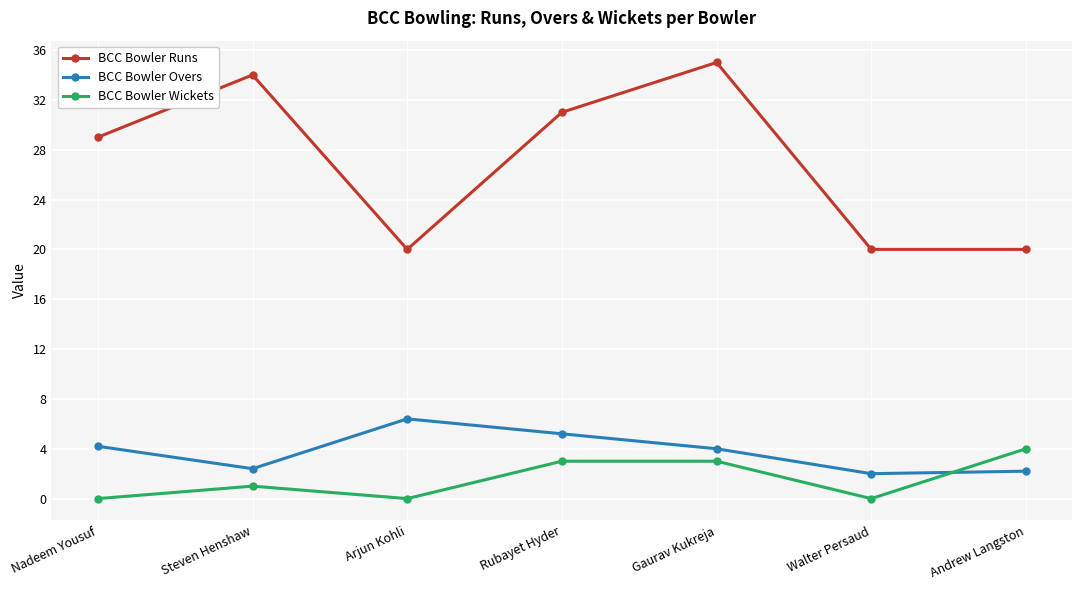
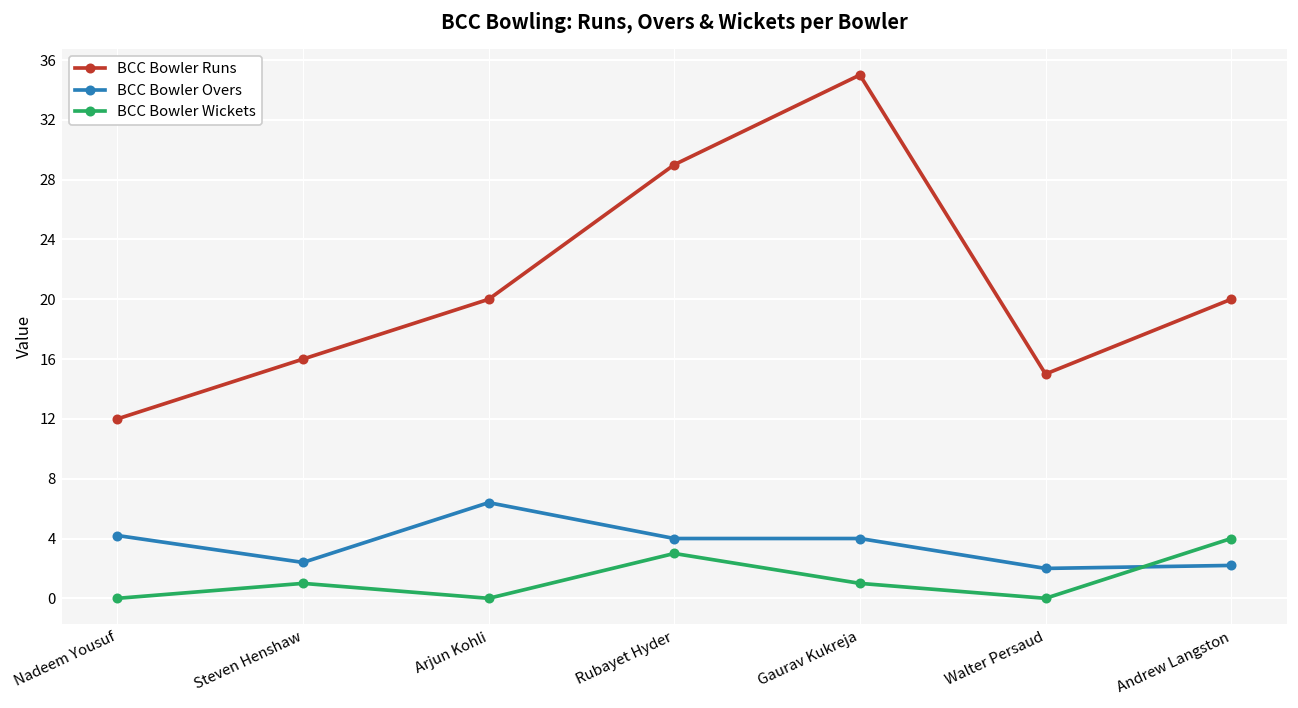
  {
    "BCC Bowler Runs": {
-     "Nadeem Yousuf": 29,
-     "Steven Henshaw": 34,
+     "Nadeem Yousuf": 12,
+     "Steven Henshaw": 16,
      "Arjun Kohli": 20,
-     "Rubayet Hyder": 31,
+     "Rubayet Hyder": 29,
      "Gaurav Kukreja": 35,
-     "Walter Persaud": 20,
+     "Walter Persaud": 15,
      "Andrew Langston": 20
    },
    "BCC Bowler Overs": {
      "Nadeem Yousuf": 4.2,
      "Steven Henshaw": 2.4,
      "Arjun Kohli": 6.4,
-     "Rubayet Hyder": 5.2,
+     "Rubayet Hyder": 4.0,
      "Gaurav Kukreja": 4.0,
      "Walter Persaud": 2.0,
      "Andrew Langston": 2.2
    },
    "BCC Bowler Wickets": {
      "Nadeem Yousuf": 0,
      "Steven Henshaw": 1,
      "Arjun Kohli": 0,
      "Rubayet Hyder": 3,
-     "Gaurav Kukreja": 3,
+     "Gaurav Kukreja": 1,
      "Walter Persaud": 0,
      "Andrew Langston": 4
    }
  }
